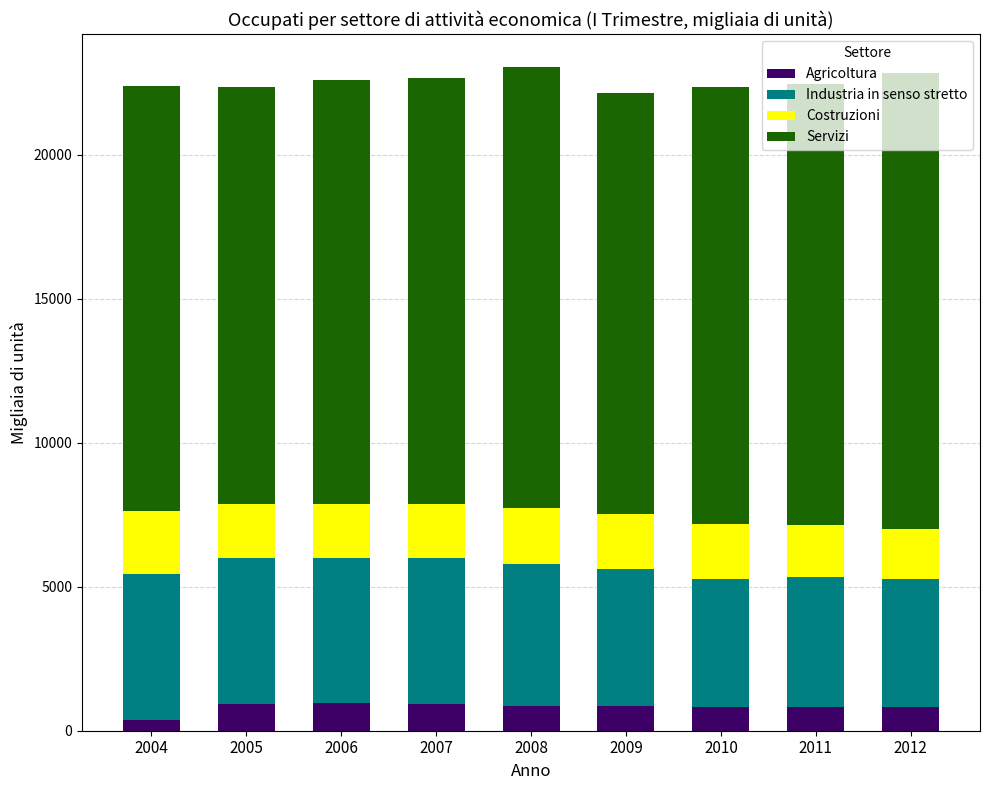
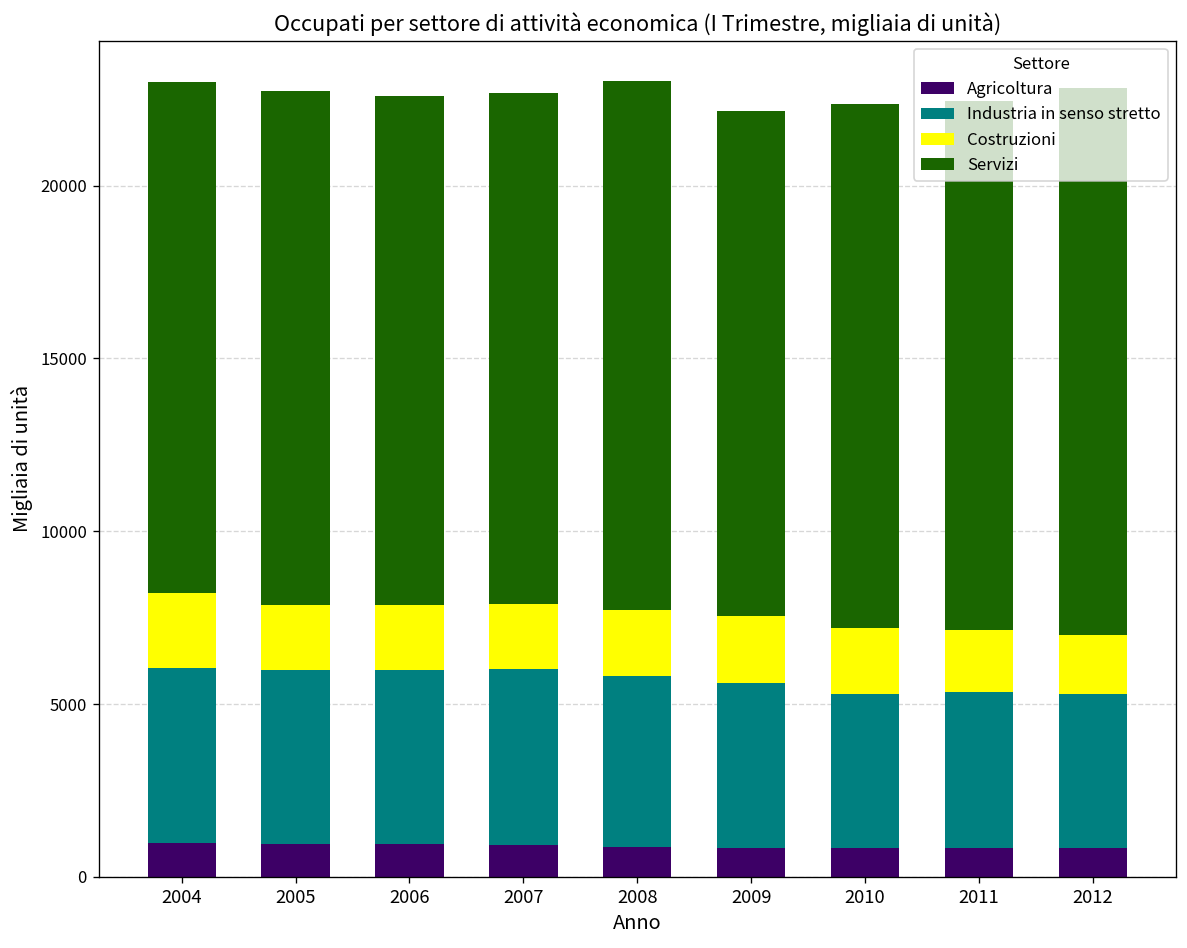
  {
    "Agricoltura": {
-     "2004": 400,
+     "2004": 1000,
      "2005": 900,
      "2006": 1000,
      "2007": 900,
      "2008": 900,
      "2009": 800,
      "2010": 800,
      "2011": 800,
      "2012": 800
    },
    "Industria in senso stretto": {
      "2004": 5100,
      "2005": 5000,
      "2006": 5000,
      "2007": 5100,
      "2008": 4900,
      "2009": 4800,
      "2010": 4500,
      "2011": 4500,
      "2012": 4500
    },
    "Costruzioni": {
      "2004": 2200,
      "2005": 1900,
      "2006": 1900,
      "2007": 1900,
      "2008": 1900,
      "2009": 1900,
      "2010": 1900,
      "2011": 1800,
      "2012": 1700
    },
    "Servizi": {
      "2004": 14800,
-     "2005": 14500,
+     "2005": 14900,
      "2006": 14700,
      "2007": 14800,
      "2008": 15300,
      "2009": 14600,
      "2010": 15200
    }
  }
